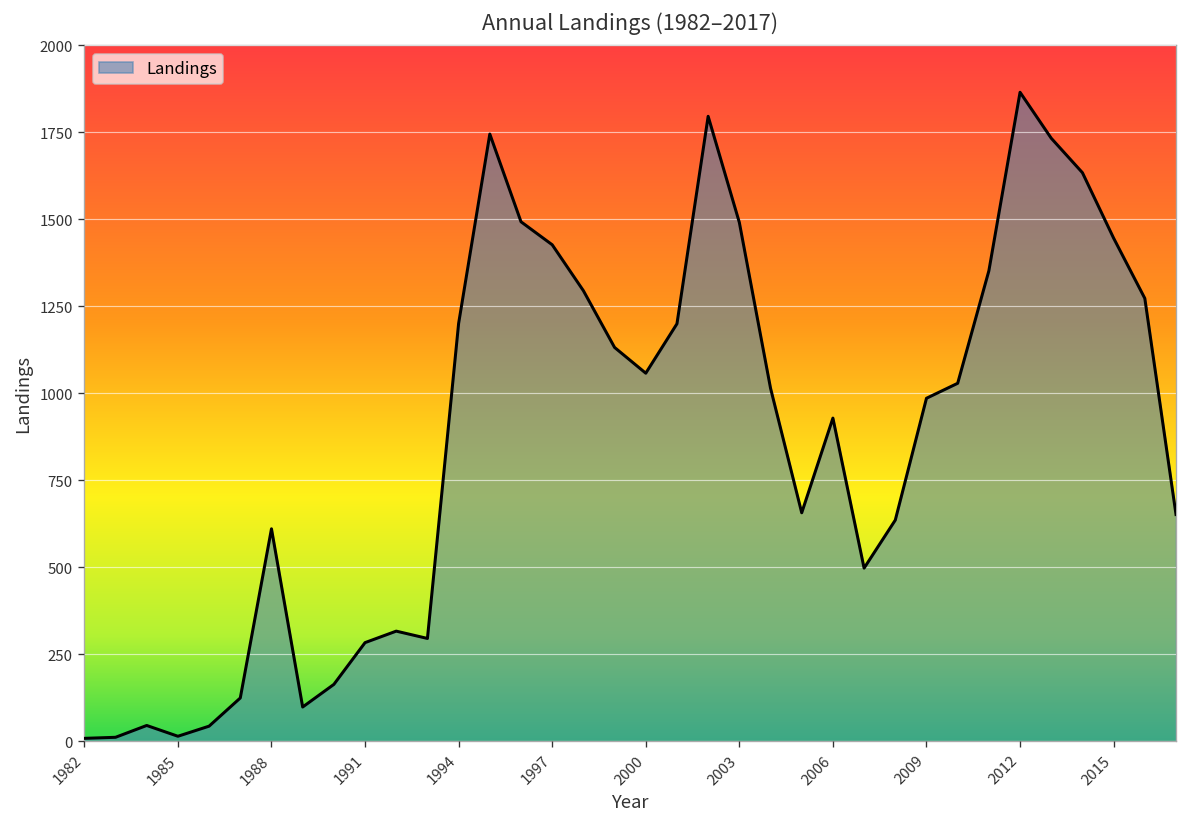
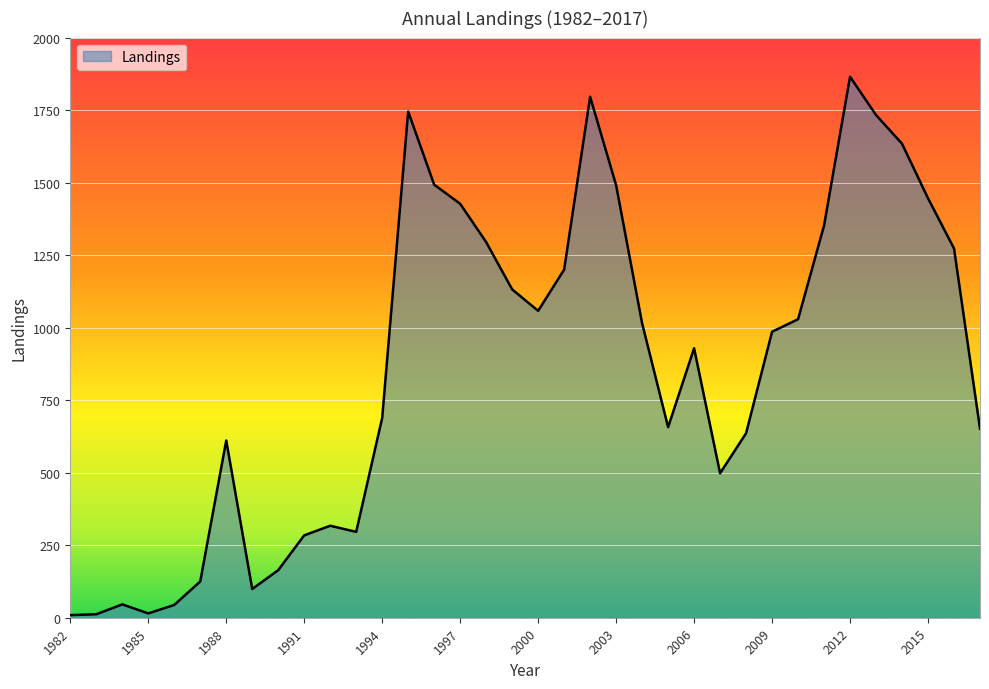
  {
    "1982": 10,
    "1985": 20,
    "1988": 610,
    "1991": 280,
-   "1994": 1200,
+   "1994": 690,
    "1997": 1430,
    "2000": 1060,
    "2003": 1490,
    "2006": 930,
    "2009": 990,
    "2012": 1870,
    "2015": 1450
  }
